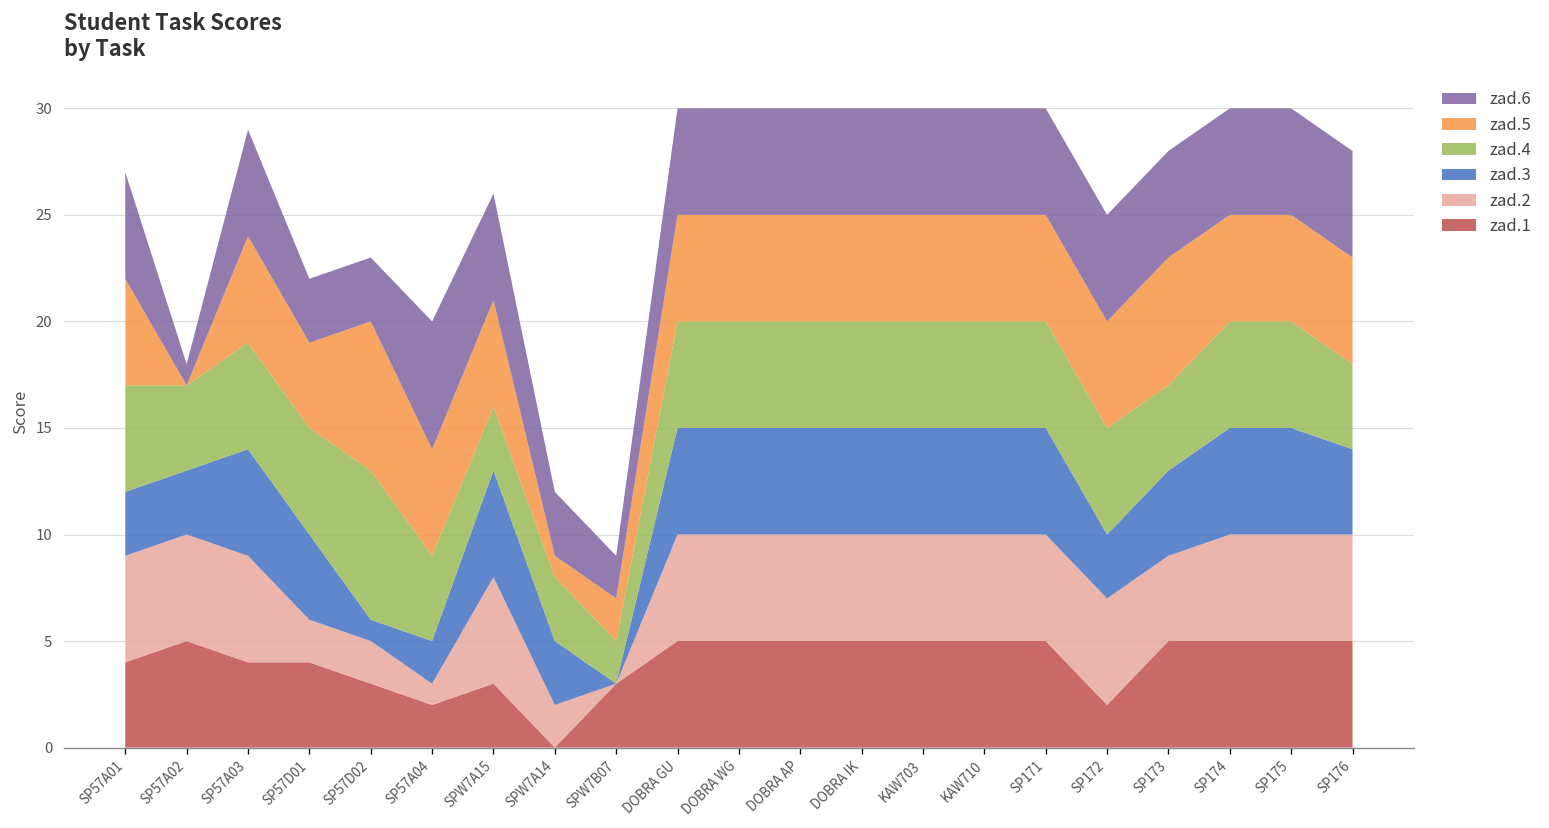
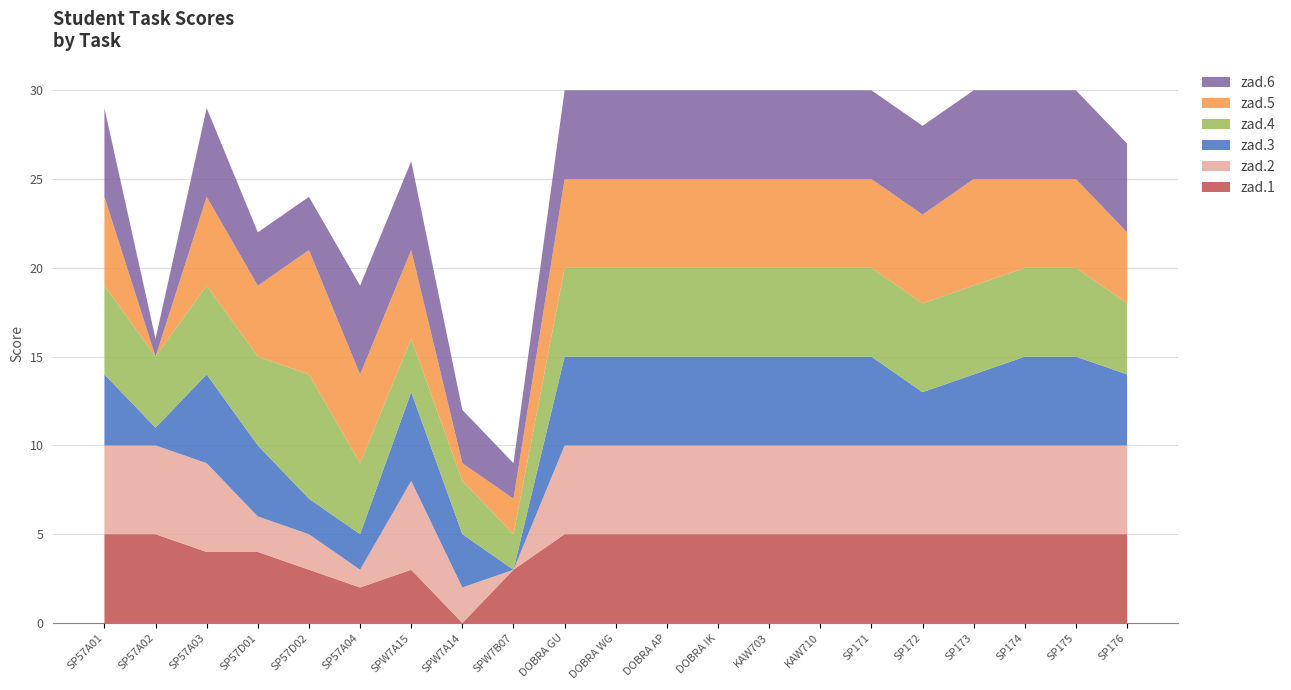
  {
    "zad.1": {
-     "SP57A01": 4,
+     "SP57A01": 5,
      "SP57A02": 5,
      "SP57A03": 4,
      "SP57D01": 4,
      "SP57D02": 3,
      "SP57A04": 2,
      "SPW7A15": 3,
      "SPW7A14": 0,
      "DOBRA GU": 5,
      "DOBRA WG": 5,
      "DOBRA AP": 5,
      "DOBRA IK": 5,
      "KAW703": 5,
      "KAW710": 5,
      "SP171": 5,
-     "SP172": 2,
+     "SP172": 5,
      "SP173": 5,
      "SP174": 5,
      "SP175": 5,
      "SP176": 5
    },
    "zad.2": {
      "SP57A01": 5,
      "SP57A02": 5,
      "SP57A03": 5,
      "SP57D01": 2,
      "SP57D02": 2,
      "SP57A04": 1,
      "SPW7A15": 5,
      "SPW7A14": 2,
      "DOBRA GU": 5,
      "DOBRA WG": 5,
      "DOBRA AP": 5,
      "DOBRA IK": 5,
      "KAW703": 5,
      "KAW710": 5,
      "SP171": 5,
      "SP172": 5,
-     "SP173": 4,
+     "SP173": 5,
      "SP174": 5,
      "SP175": 5,
      "SP176": 5
    },
    "zad.3": {
-     "SP57A01": 3,
-     "SP57A02": 3,
+     "SP57A01": 4,
+     "SP57A02": 1,
      "SP57A03": 5,
      "SP57D01": 4,
-     "SP57D02": 1,
+     "SP57D02": 2,
      "SP57A04": 2,
      "SPW7A15": 5,
      "SPW7A14": 3,
      "DOBRA GU": 5,
      "DOBRA WG": 5,
      "DOBRA AP": 5,
      "DOBRA IK": 5,
      "KAW703": 5,
      "KAW710": 5,
      "SP171": 5,
      "SP172": 3,
      "SP173": 4,
      "SP174": 5,
      "SP175": 5,
      "SP176": 4
    },
    "zad.4": {
      "SP57A01": 5,
      "SP57A03": 5,
      "SP57D01": 5,
      "SP57D02": 7,
      "SP57A04": 4,
      "SPW7A15": 3,
      "SPW7A14": 3,
      "SPW7B07": 2,
      "DOBRA GU": 5,
      "DOBRA WG": 5,
      "DOBRA AP": 5,
      "DOBRA IK": 5,
      "KAW703": 5,
      "KAW710": 5,
      "SP171": 5,
      "SP172": 5,
-     "SP173": 4,
+     "SP173": 5,
      "SP174": 5,
      "SP175": 5,
      "SP176": 4
    },
    "zad.5": {
      "SP57A01": 5,
      "SP57A03": 5,
      "SP57D01": 4,
      "SP57D02": 7,
      "SP57A04": 5,
      "SPW7A15": 5,
      "SPW7A14": 1,
      "SPW7B07": 2,
      "DOBRA GU": 5,
      "DOBRA WG": 5,
      "DOBRA AP": 5,
      "DOBRA IK": 5,
      "KAW703": 5,
      "KAW710": 5,
      "SP171": 5,
      "SP172": 5,
      "SP173": 6,
      "SP174": 5,
      "SP175": 5,
-     "SP176": 5
+     "SP176": 4
    },
    "zad.6": {
      "SP57A01": 5,
      "SP57A02": 1,
      "SP57A03": 5,
      "SP57D01": 3,
      "SP57D02": 3,
-     "SP57A04": 6,
+     "SP57A04": 5,
      "SPW7A15": 5,
      "SPW7A14": 3,
      "SPW7B07": 2,
      "DOBRA GU": 5,
      "DOBRA WG": 5,
      "DOBRA AP": 5,
      "DOBRA IK": 5,
      "KAW703": 5,
      "KAW710": 5,
      "SP171": 5,
      "SP172": 5,
      "SP173": 5,
      "SP174": 5,
      "SP175": 5,
      "SP176": 5
    }
  }
